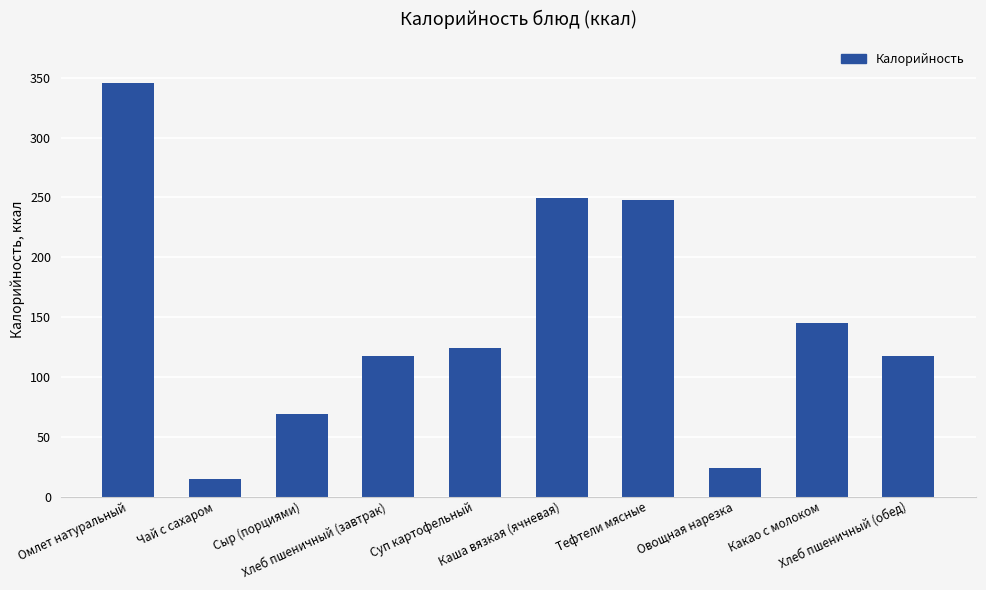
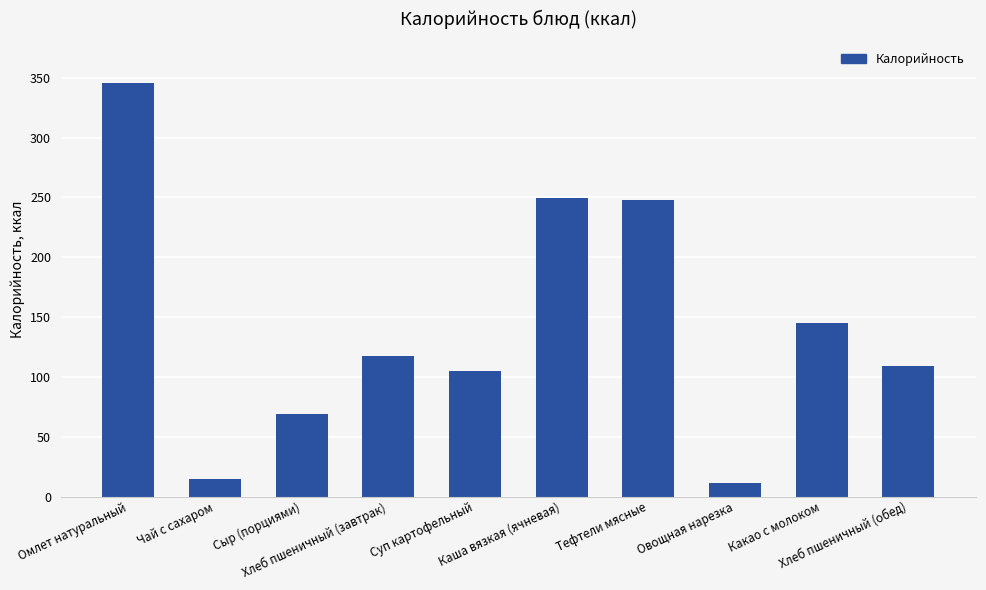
  {
    "Омлет натуральный": 346,
    "Чай с сахаром": 15,
    "Сыр (порциями)": 69,
    "Хлеб пшеничный (завтрак)": 118,
-   "Суп картофельный": 124,
+   "Суп картофельный": 105,
    "Каша вязкая (ячневая)": 249,
    "Тефтели мясные": 248,
-   "Овощная нарезка": 24,
+   "Овощная нарезка": 11,
    "Какао с молоком": 145,
-   "Хлеб пшеничный (обед)": 118
+   "Хлеб пшеничный (обед)": 109
  }
